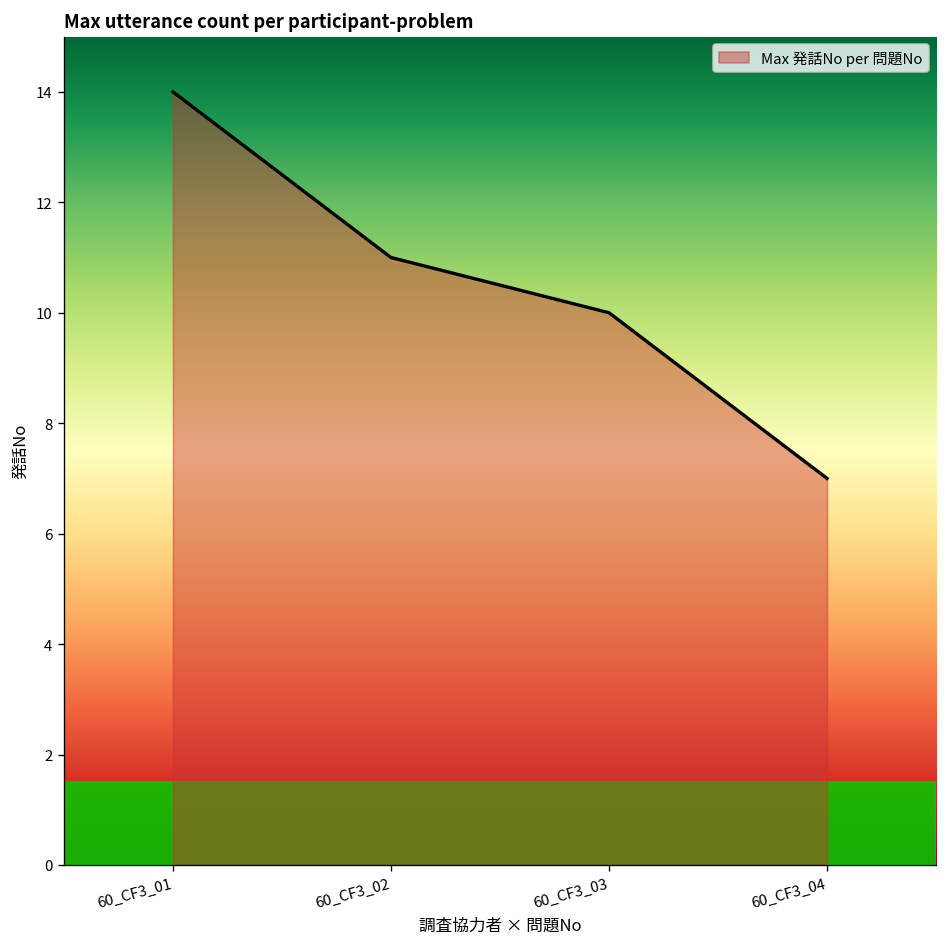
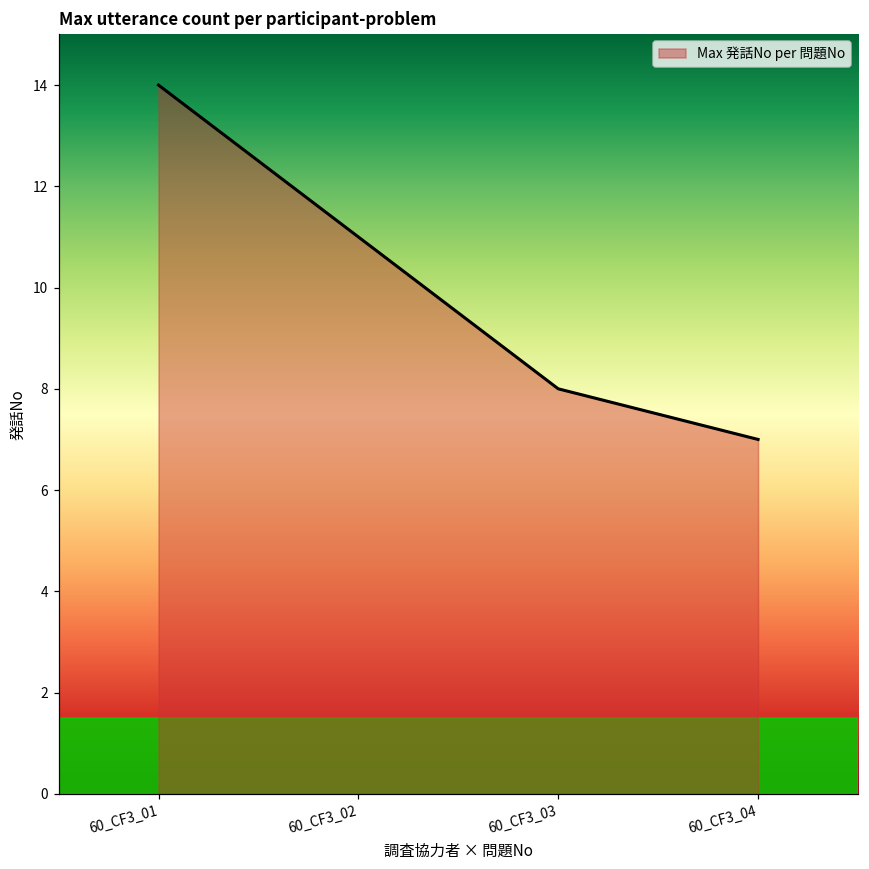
  {
    "60_CF3_01": 14,
    "60_CF3_02": 11,
-   "60_CF3_03": 10,
+   "60_CF3_03": 8,
    "60_CF3_04": 7
  }
